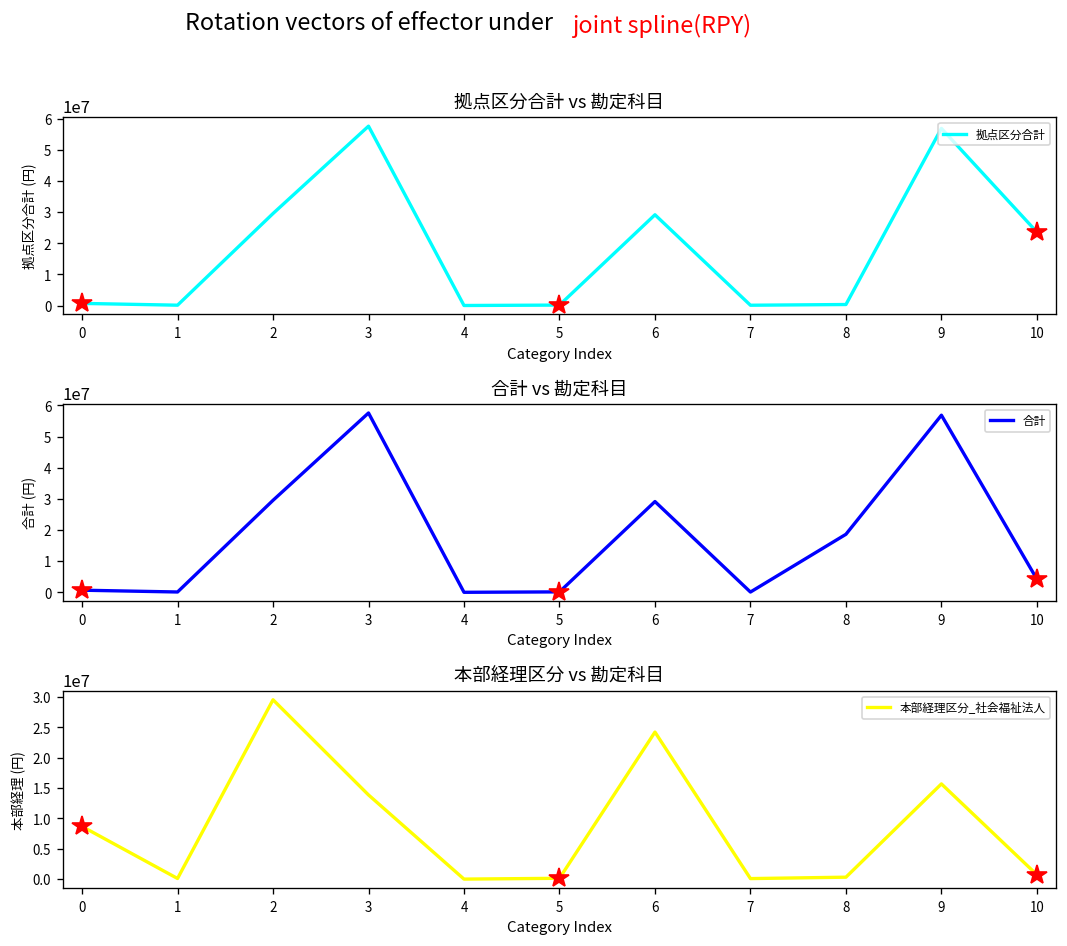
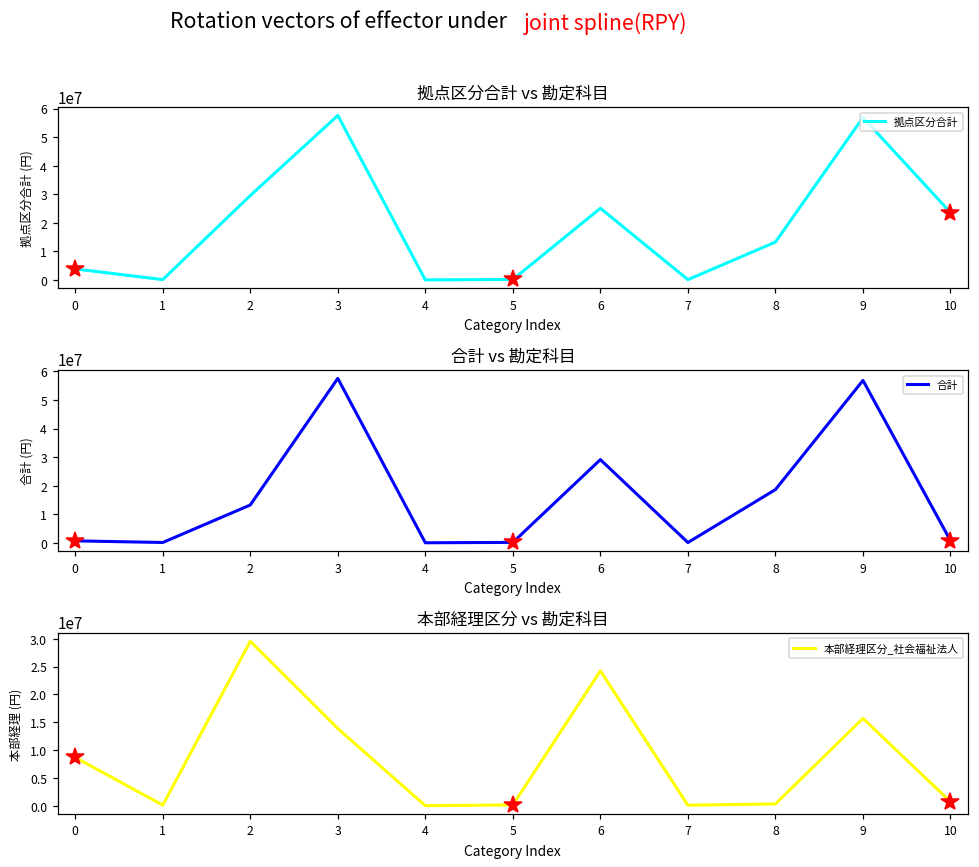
  {
    "拠点区分合計 vs 勘定科目": {
      "拠点区分合計": {
-       "0": 1000000,
+       "0": 4000000,
        "1": 0,
        "2": 30000000,
        "3": 58000000,
        "4": 0,
-       "6": 29000000,
+       "6": 25000000,
        "7": 0,
-       "8": 0
+       "8": 13000000
      }
    },
    "合計 vs 勘定科目": {
      "合計": {
        "1": 0,
-       "2": 30000000,
+       "2": 13000000,
        "3": 58000000,
        "4": 0,
        "6": 29000000,
        "7": 0,
        "8": 19000000,
        "9": 57000000,
-       "10": 4000000
+       "10": 1000000
      }
    },
    "本部経理区分 vs 勘定科目": {
      "本部経理区分_社会福祉法人": {
        "1": 0,
        "2": 30000000,
        "3": 14000000,
        "4": 0,
        "6": 24000000,
        "7": 0,
        "8": 0,
        "9": 16000000
      }
    }
  }
